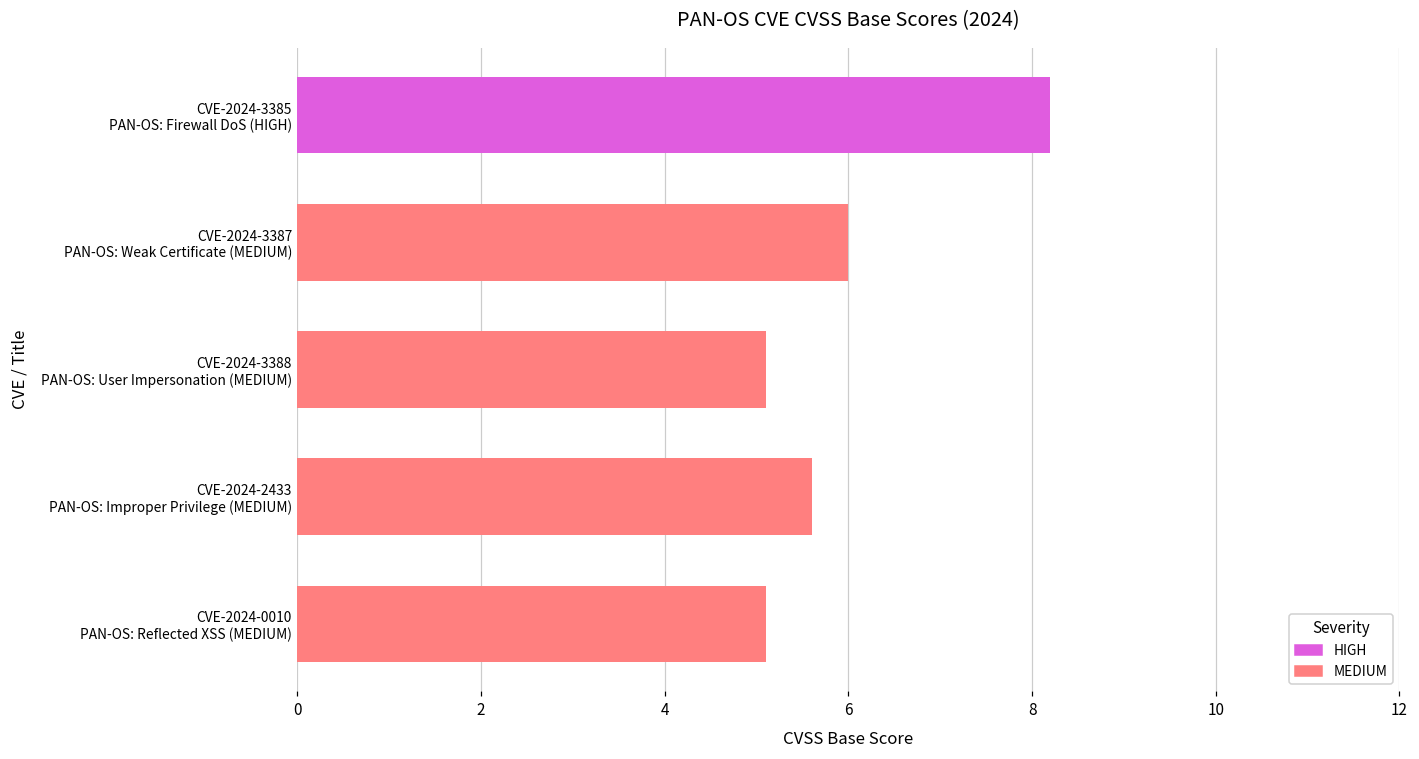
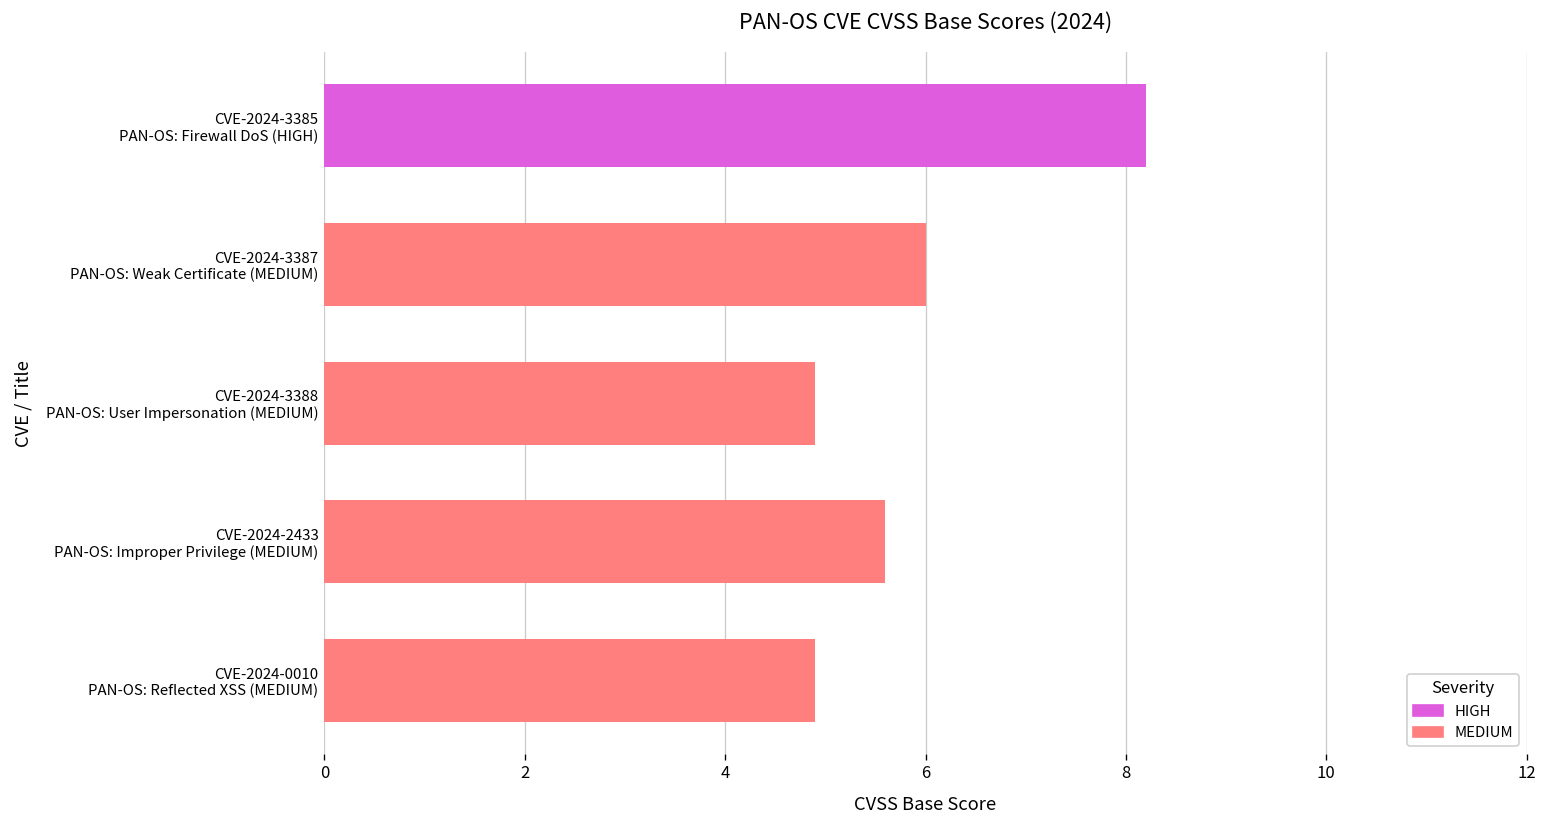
  {
    "CVE-2024-3385 PAN-OS: Firewall DoS (HIGH)": 8.2,
    "CVE-2024-3387 PAN-OS: Weak Certificate (MEDIUM)": 6.0,
-   "CVE-2024-3388 PAN-OS: User Impersonation (MEDIUM)": 5.1,
+   "CVE-2024-3388 PAN-OS: User Impersonation (MEDIUM)": 4.9,
    "CVE-2024-2433 PAN-OS: Improper Privilege (MEDIUM)": 5.6,
-   "CVE-2024-0010 PAN-OS: Reflected XSS (MEDIUM)": 5.1
+   "CVE-2024-0010 PAN-OS: Reflected XSS (MEDIUM)": 4.9
  }
